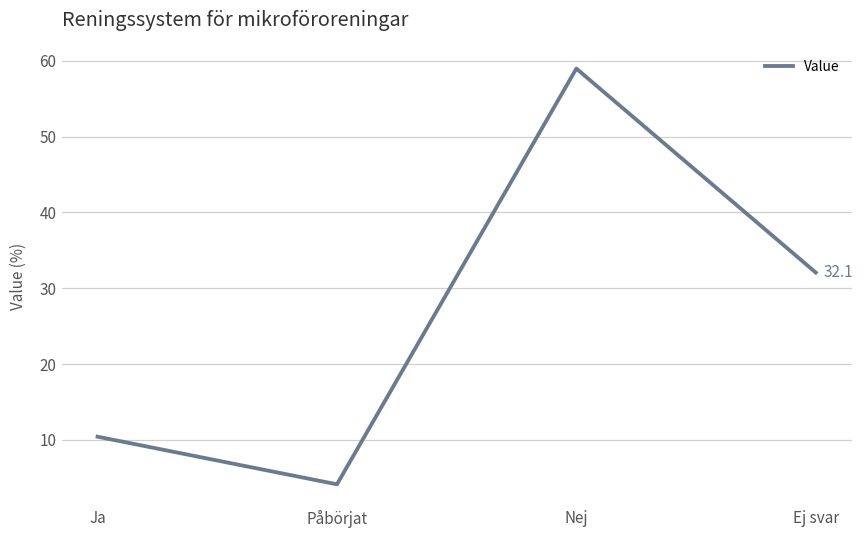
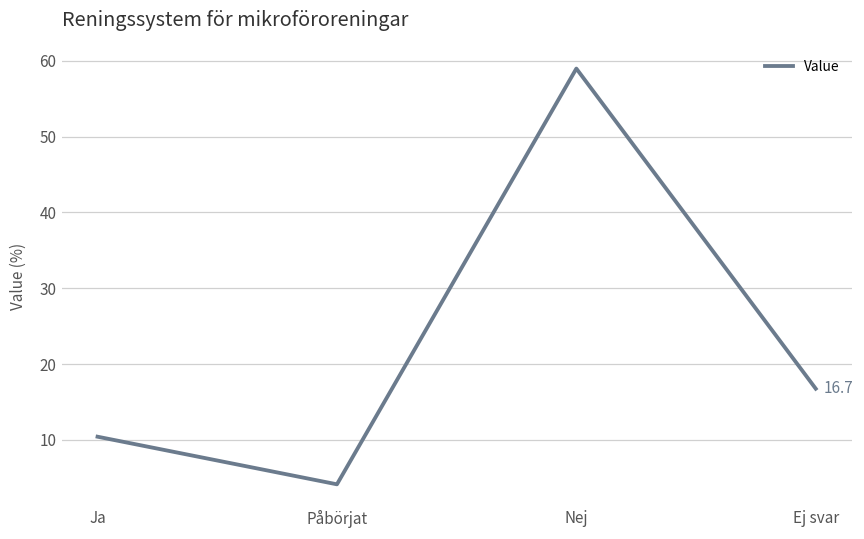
  {
-   "Ej svar": 32.1
+   "Ej svar": 16.7
  }
